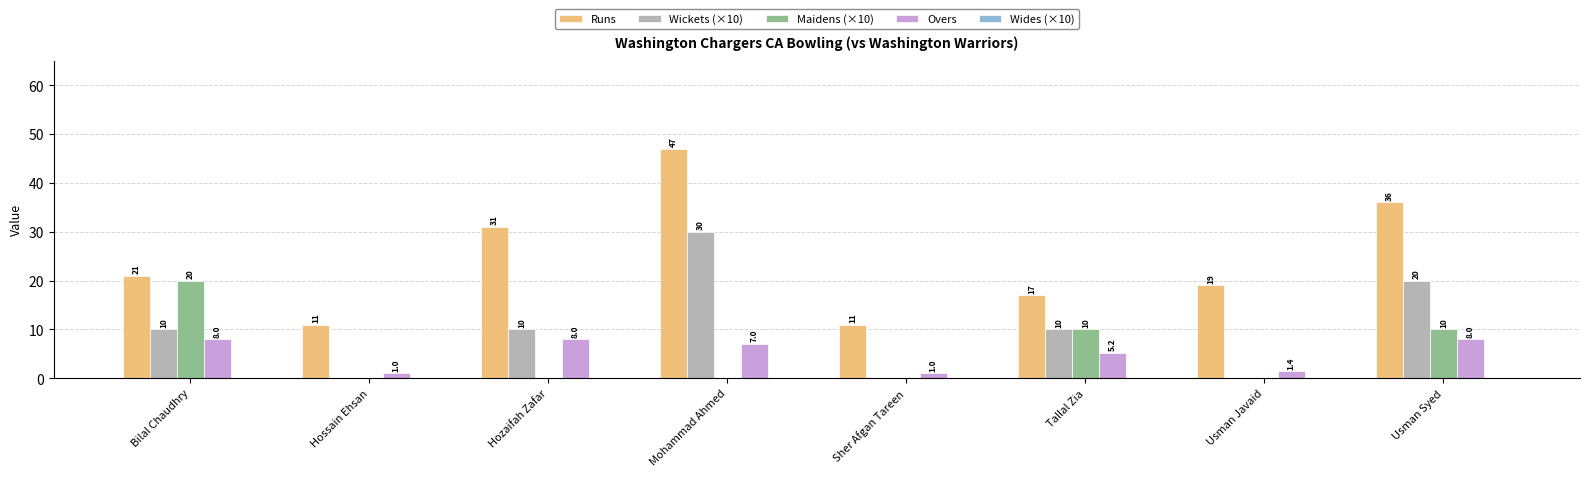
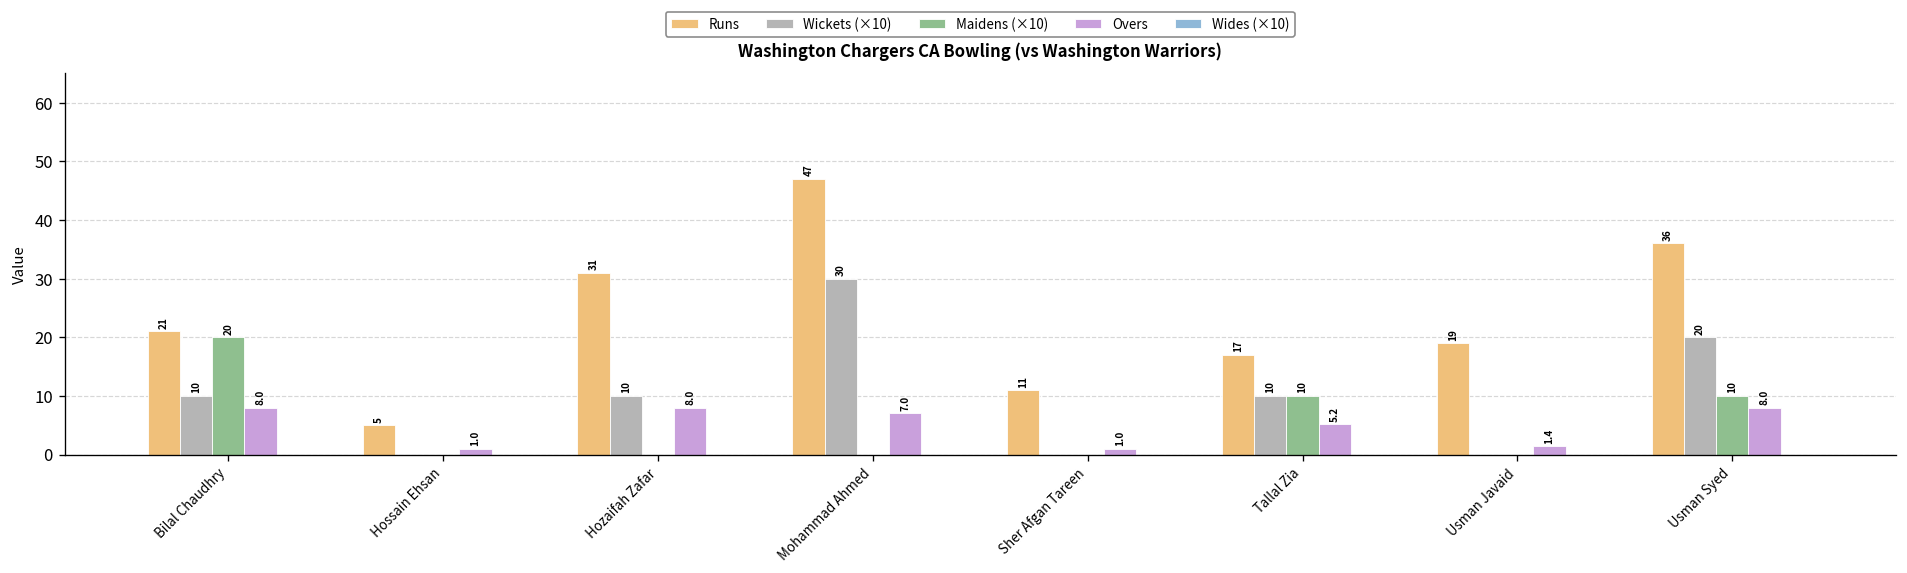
  {
    "Runs": {
      "Bilal Chaudhry": 21,
-     "Hossain Ehsan": 11,
+     "Hossain Ehsan": 5,
      "Hozaifah Zafar": 31,
      "Mohammad Ahmed": 47,
      "Sher Afgan Tareen": 11,
      "Tallal Zia": 17,
      "Usman Javaid": 19,
      "Usman Syed": 36
    }
  }
